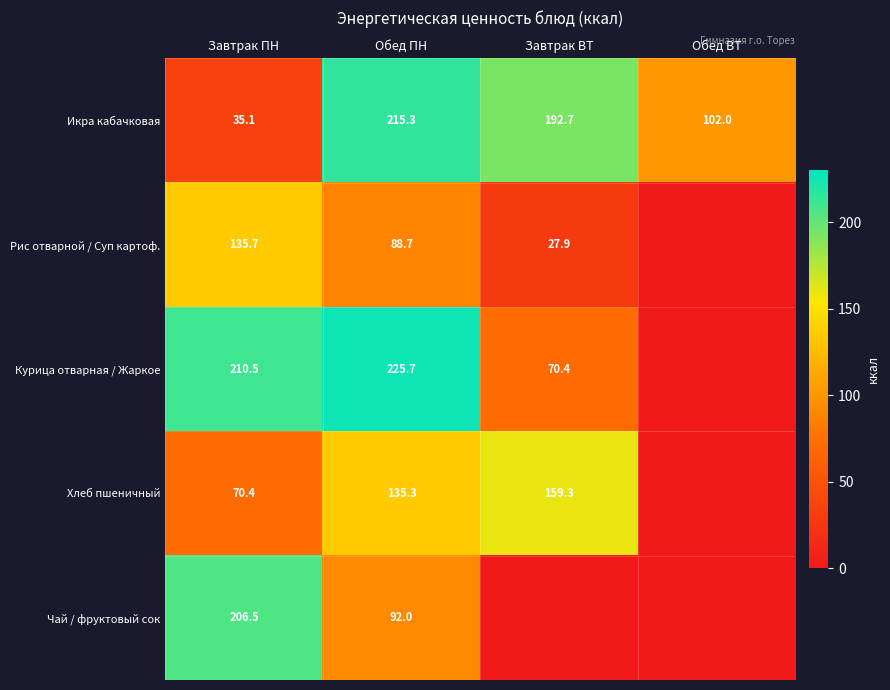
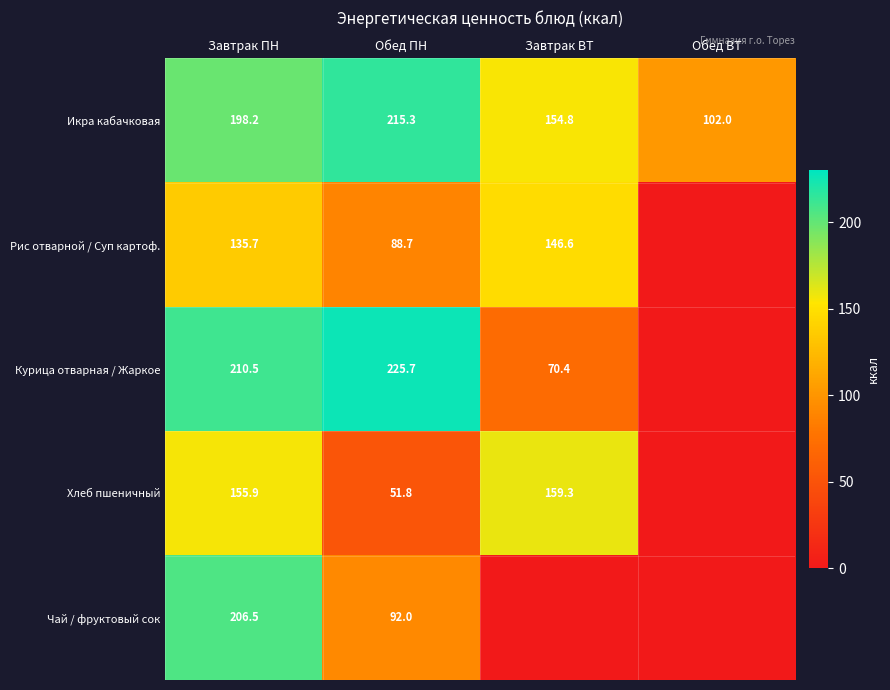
  {
    "Икра кабачковая": {
-     "Завтрак ПН": 35.1,
+     "Завтрак ПН": 198.2,
      "Обед ПН": 215.3,
-     "Завтрак ВТ": 192.7,
+     "Завтрак ВТ": 154.8,
      "Обед ВТ": 102.0
    },
    "Рис отварной / Суп картоф.": {
      "Завтрак ПН": 135.7,
      "Обед ПН": 88.7,
-     "Завтрак ВТ": 27.9
+     "Завтрак ВТ": 146.6
    },
    "Курица отварная / Жаркое": {
      "Завтрак ПН": 210.5,
      "Обед ПН": 225.7,
      "Завтрак ВТ": 70.4
    },
    "Хлеб пшеничный": {
-     "Завтрак ПН": 70.4,
-     "Обед ПН": 135.3,
+     "Завтрак ПН": 155.9,
+     "Обед ПН": 51.8,
      "Завтрак ВТ": 159.3
    },
    "Чай / фруктовый сок": {
      "Завтрак ПН": 206.5,
      "Обед ПН": 92.0
    }
  }
